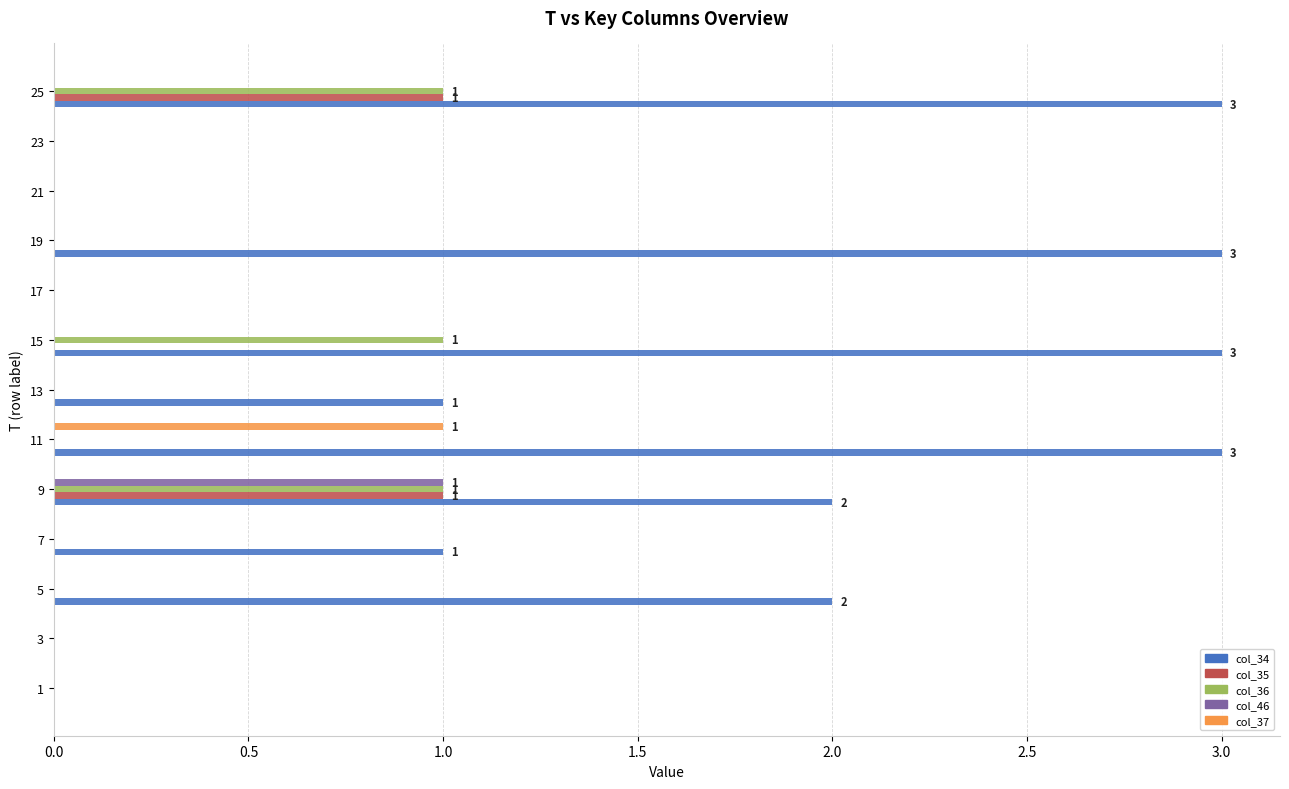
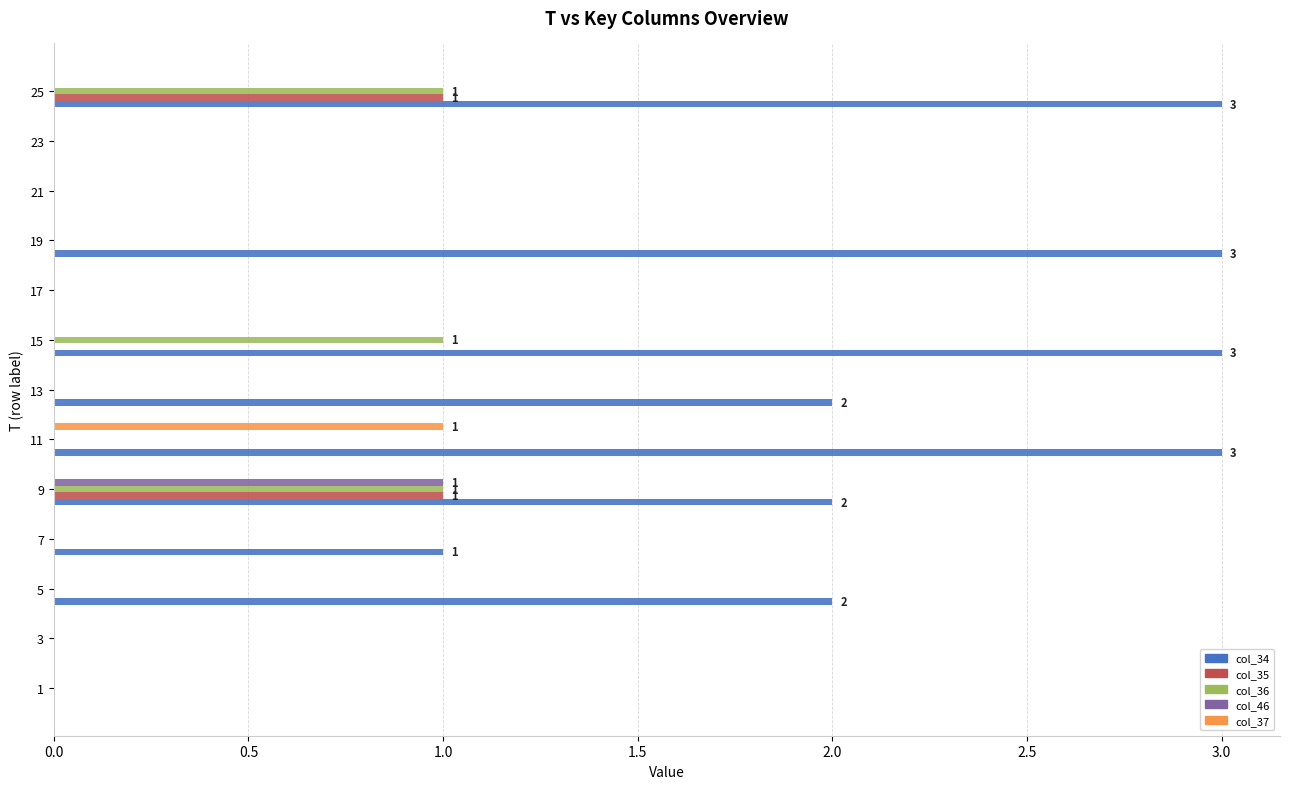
  {
    "col_34": {
      "25": 3,
      "19": 3,
      "15": 3,
-     "13": 1,
+     "13": 2,
      "11": 3,
      "9": 2,
      "7": 1,
      "5": 2
    },
    "col_35": {
      "23": 0.00,
      "21": 0.00,
      "19": 0.00,
      "17": 0.00,
      "15": 0.00,
      "13": 0.00,
      "11": 0.00,
      "7": 0.00,
      "5": 0.00,
      "3": 0.00,
      "1": 0.00
    },
    "col_36": {
      "15": 1
    },
    "col_46": {
      "25": 0.00,
      "23": 0.00,
      "21": 0.00,
      "19": 0.00,
      "17": 0.00,
      "15": 0.00,
      "13": 0.00,
      "11": 0.00,
      "7": 0.00,
      "5": 0.00,
      "3": 0.00,
      "1": 0.00
    },
    "col_37": {
      "11": 1
    }
  }
